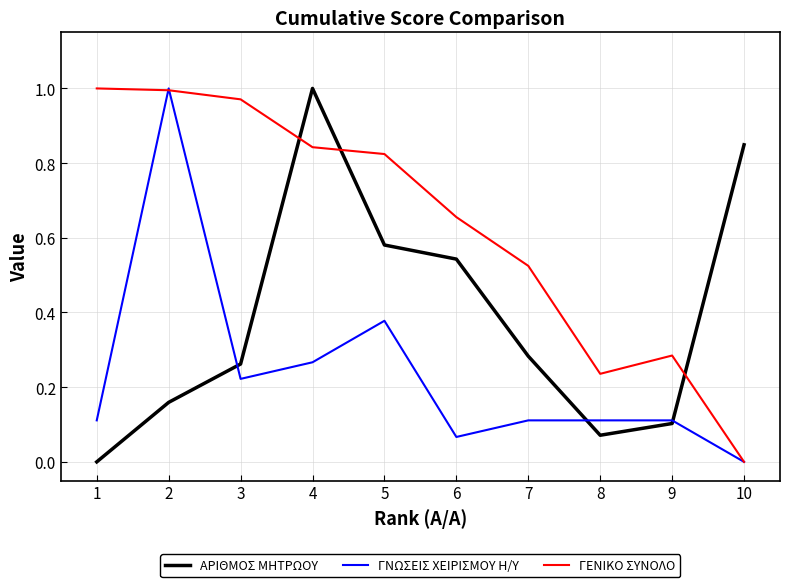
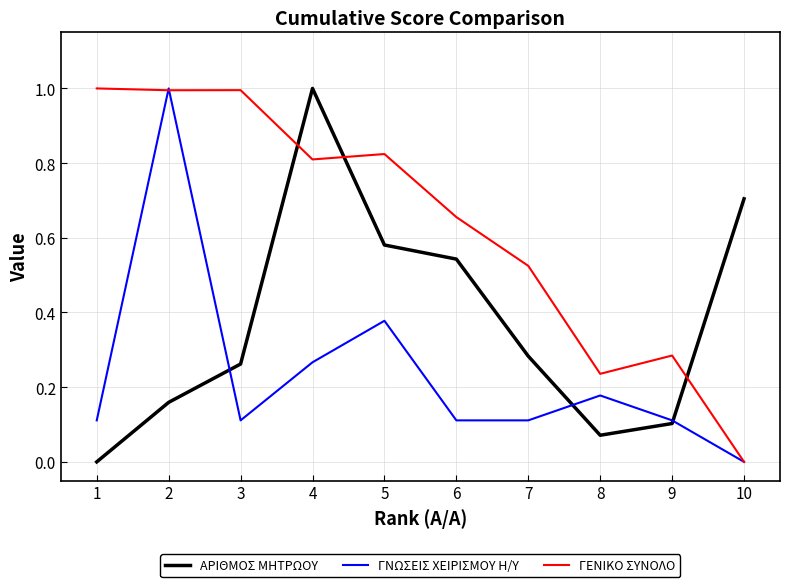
  {
    "ΑΡΙΘΜΟΣ ΜΗΤΡΩΟΥ": {
      "1": 0.00,
      "2": 0.16,
      "3": 0.26,
      "4": 1.00,
      "5": 0.58,
      "6": 0.54,
      "7": 0.28,
      "8": 0.07,
      "9": 0.10,
-     "10": 0.85
+     "10": 0.70
    },
    "ΓΝΩΣΕΙΣ ΧΕΙΡΙΣΜΟΥ Η/Υ": {
      "1": 0.11,
-     "3": 0.22,
+     "3": 0.11,
      "4": 0.27,
      "5": 0.38,
-     "6": 0.07,
+     "6": 0.11,
      "7": 0.11,
-     "8": 0.11,
+     "8": 0.18,
      "9": 0.11
    },
    "ΓΕΝΙΚΟ ΣΥΝΟΛΟ": {
      "1": 1.00,
-     "3": 0.97,
-     "4": 0.84,
+     "3": 1.00,
+     "4": 0.81,
      "5": 0.82,
      "6": 0.66,
      "7": 0.52,
      "8": 0.24,
      "9": 0.28
    }
  }
